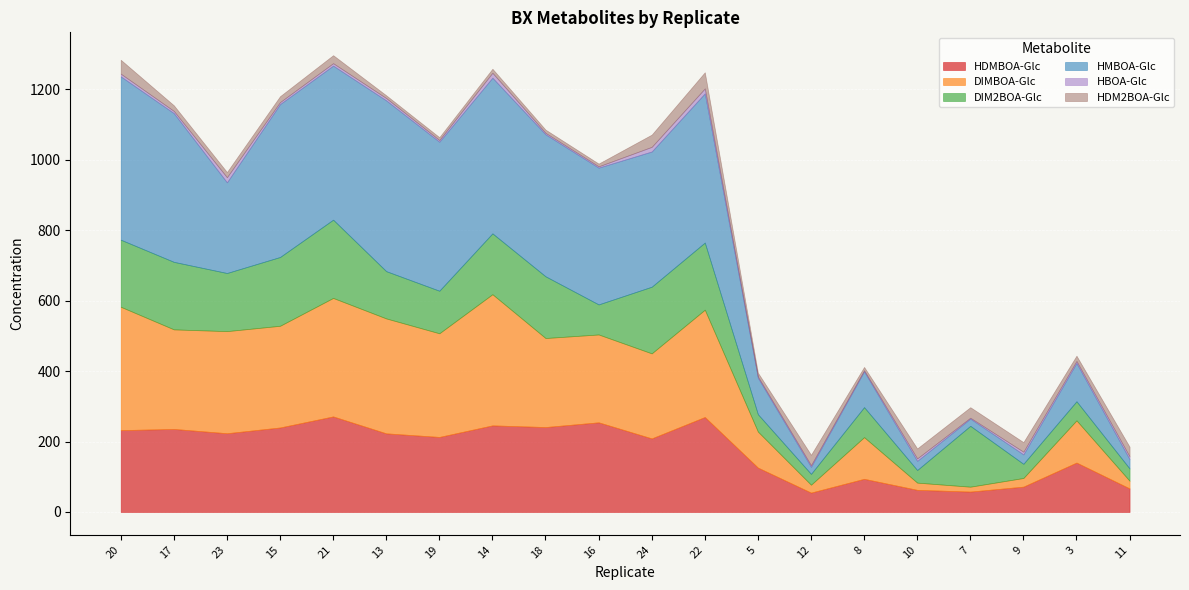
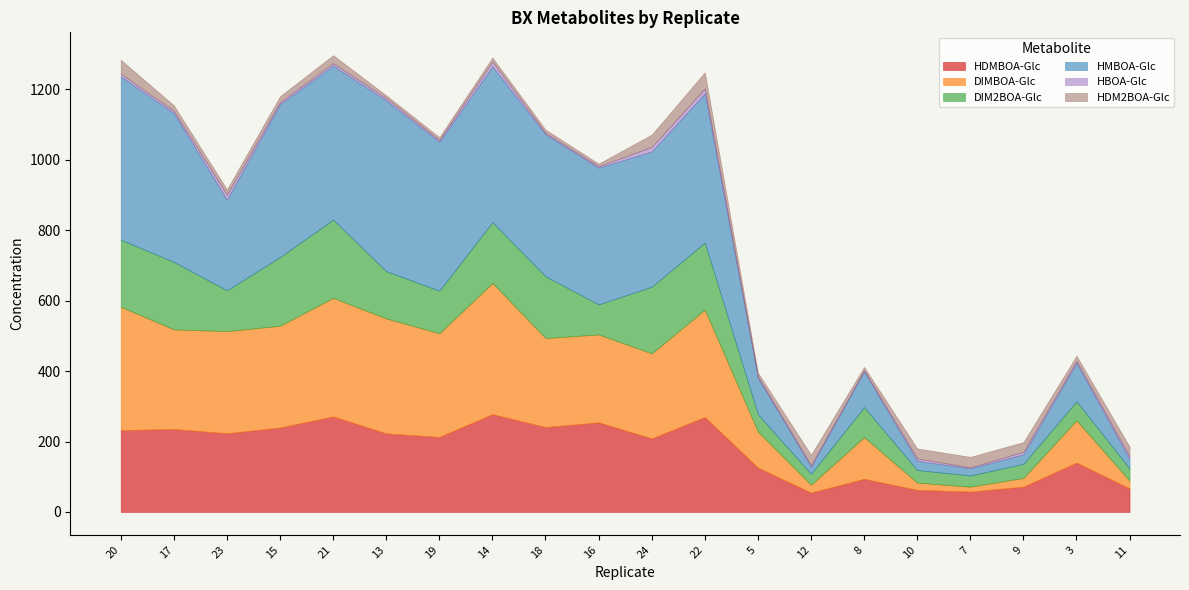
  {
    "HDMBOA-Glc": {
      "20": 230,
      "17": 240,
      "23": 220,
      "15": 240,
      "21": 270,
      "13": 220,
      "19": 210,
-     "14": 250,
+     "14": 280,
      "18": 240,
      "16": 250,
      "24": 210,
      "22": 270,
      "5": 130,
      "12": 50,
      "8": 90,
      "10": 60,
      "7": 60,
      "9": 70,
      "3": 140,
      "11": 70
    },
    "DIMBOA-Glc": {
      "20": 350,
      "17": 280,
      "23": 290,
      "15": 290,
      "21": 340,
      "13": 330,
      "19": 290,
      "14": 370,
      "18": 250,
      "16": 250,
      "24": 240,
      "22": 300,
      "5": 100,
      "12": 20,
      "8": 120,
      "10": 20,
      "7": 10,
      "9": 20,
      "3": 120,
      "11": 20
    },
    "DIM2BOA-Glc": {
      "20": 190,
      "17": 190,
-     "23": 170,
+     "23": 120,
      "15": 200,
      "21": 220,
      "13": 130,
      "19": 120,
      "14": 170,
      "18": 180,
      "16": 90,
      "24": 190,
      "22": 190,
      "5": 50,
      "12": 30,
      "8": 90,
      "10": 40,
-     "7": 170,
+     "7": 30,
      "9": 40,
      "3": 50,
      "11": 30
    },
    "HMBOA-Glc": {
      "20": 460,
      "23": 260,
      "14": 440,
      "24": 380,
      "22": 420,
      "9": 30,
      "11": 30
    },
    "HBOA-Glc": {
      "20": 10,
      "23": 10,
      "14": 10,
      "24": 10,
      "22": 10,
      "9": 10,
      "11": 10
    },
    "HDM2BOA-Glc": {
      "20": 40,
      "17": 20,
      "23": 10,
      "15": 20,
      "21": 20,
      "13": 10,
      "19": 10,
      "14": 10,
      "18": 10,
      "16": 10,
      "24": 30,
      "22": 50,
      "5": 10,
      "12": 30,
      "8": 10,
      "10": 30,
      "7": 30,
      "9": 30,
      "3": 20,
      "11": 30
    }
  }
